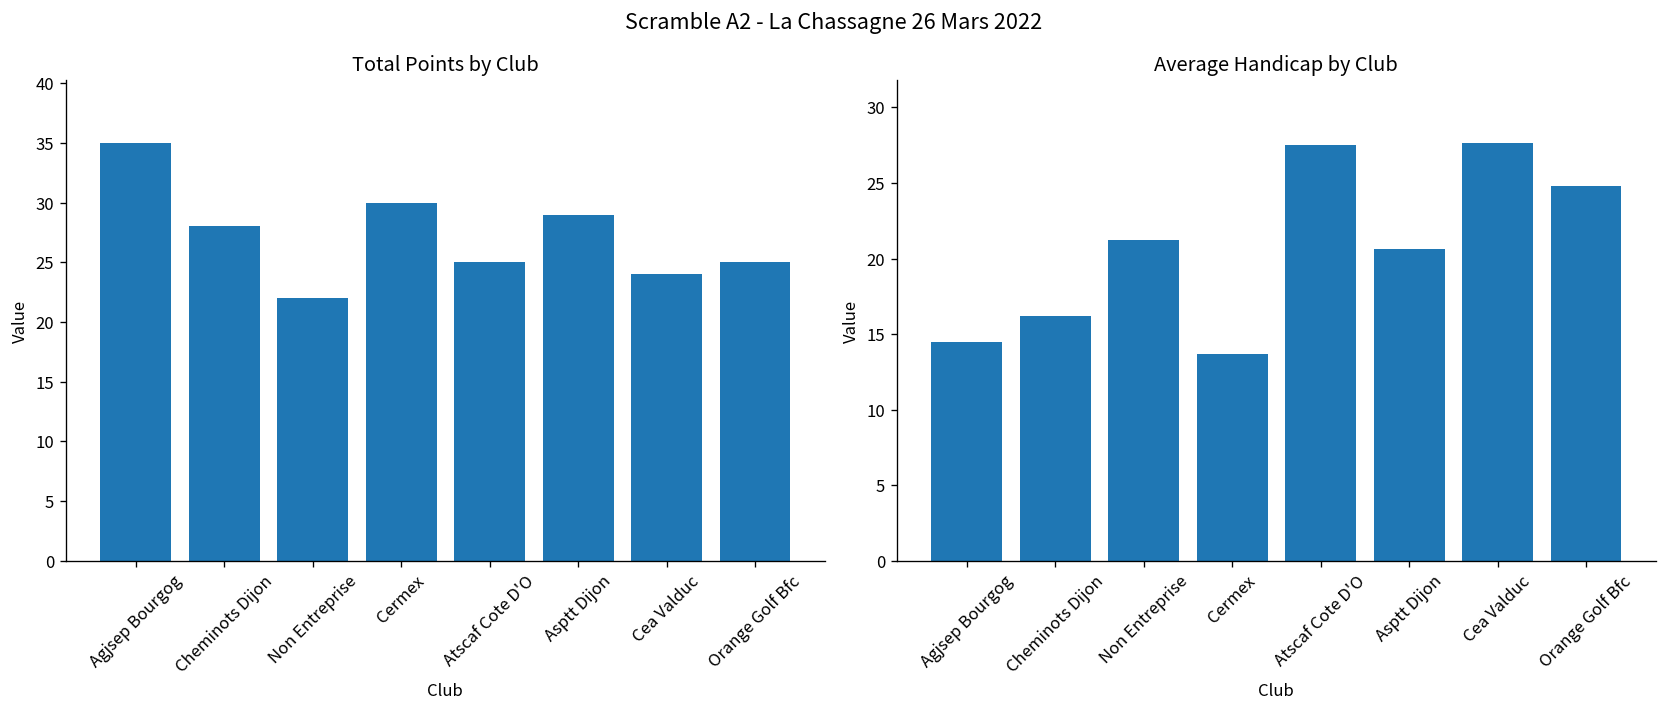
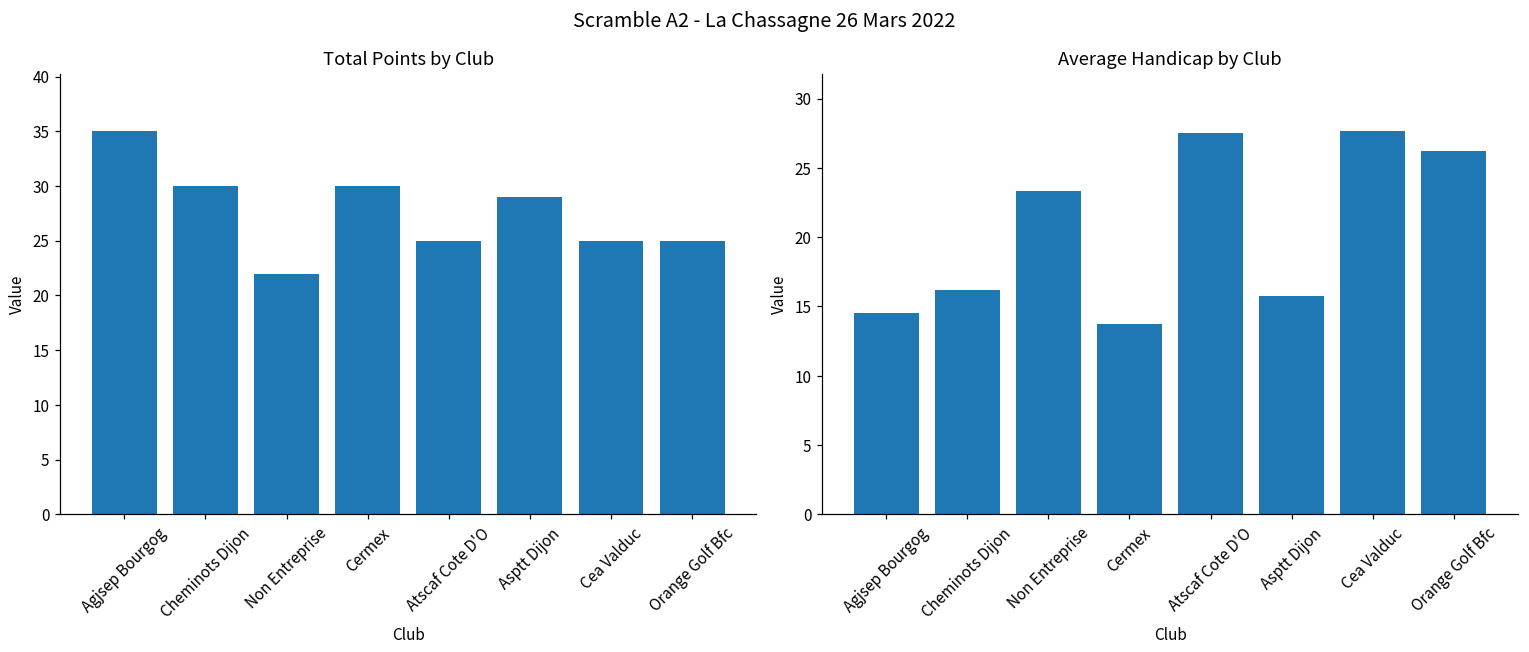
  {
    "Total Points by Club": {
      "Agjsep Bourgog": 35,
-     "Cheminots Dijon": 28,
+     "Cheminots Dijon": 30,
      "Non Entreprise": 22,
      "Cermex": 30,
      "Atscaf Cote D'O": 25,
      "Asptt Dijon": 29,
-     "Cea Valduc": 24,
+     "Cea Valduc": 25,
      "Orange Golf Bfc": 25
    },
    "Average Handicap by Club": {
      "Agjsep Bourgog": 14.5,
      "Cheminots Dijon": 16.2,
-     "Non Entreprise": 21.2,
+     "Non Entreprise": 23.3,
      "Cermex": 13.7,
      "Atscaf Cote D'O": 27.5,
-     "Asptt Dijon": 20.7,
+     "Asptt Dijon": 15.7,
      "Cea Valduc": 27.7,
-     "Orange Golf Bfc": 24.8
+     "Orange Golf Bfc": 26.2
    }
  }
